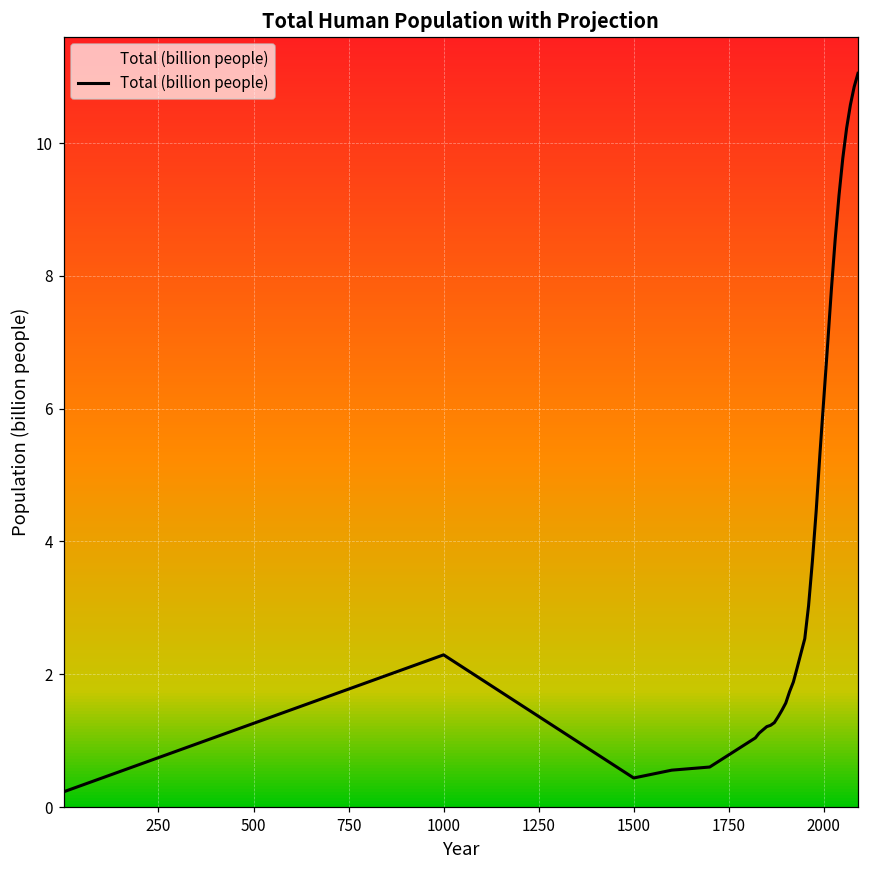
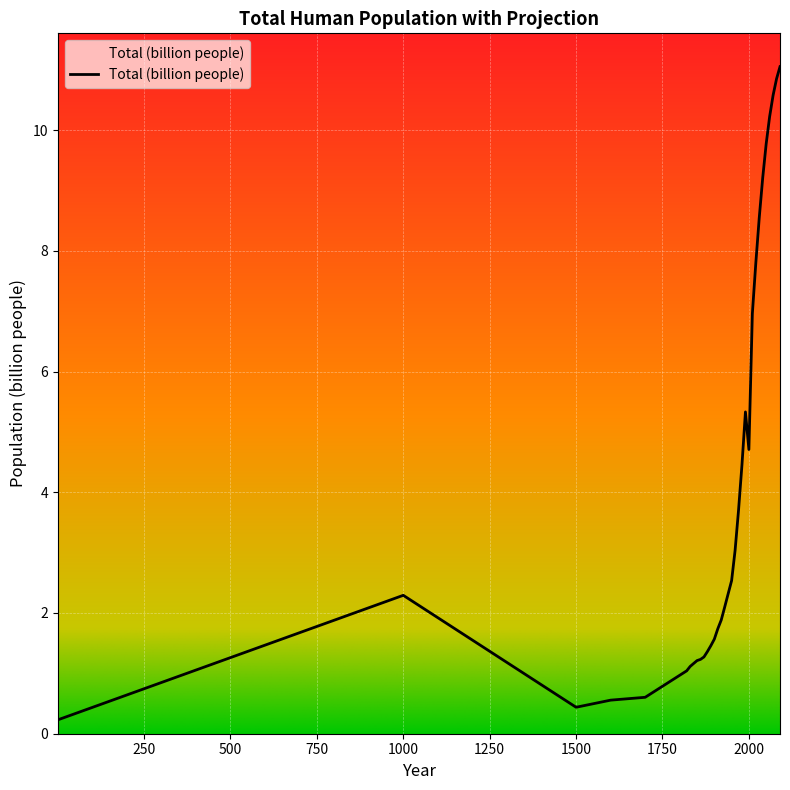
  {
    "1000": 2.3,
    "1500": 0.4,
-   "2000": 6.1
+   "2000": 4.7
  }
